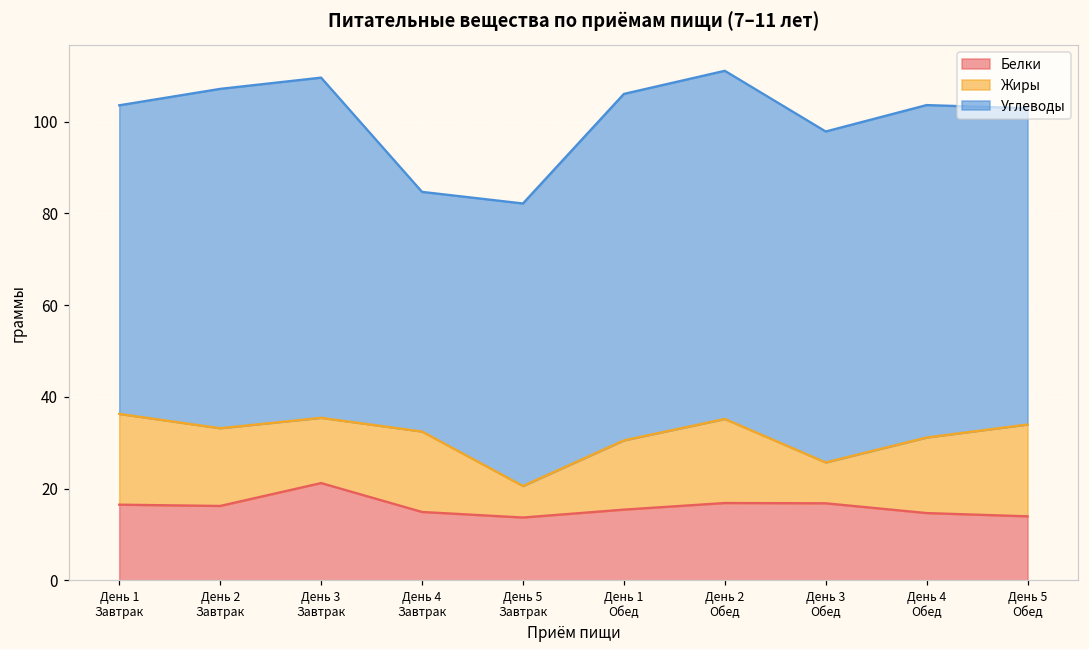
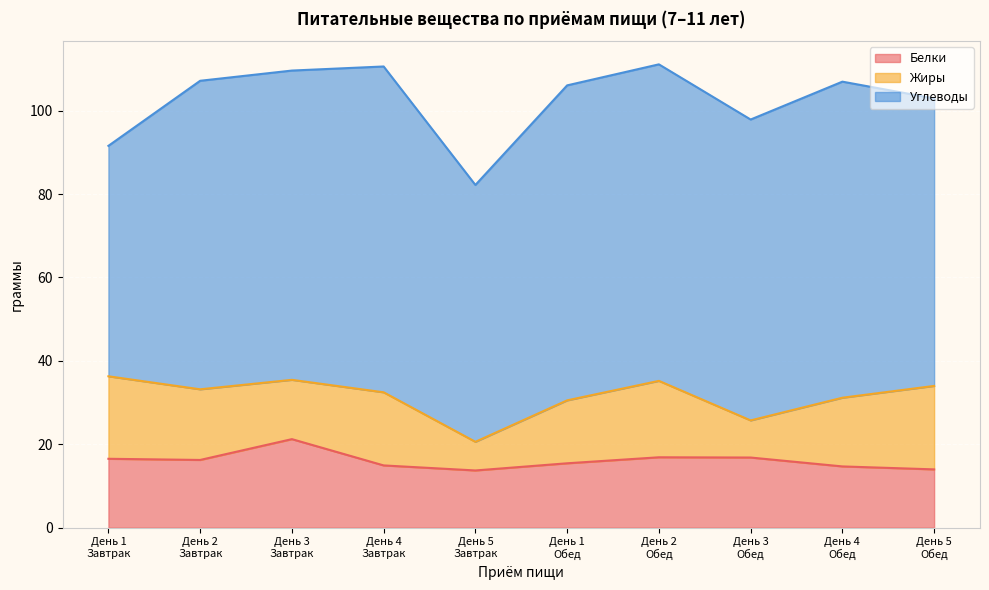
  {
    "Белки": {
      "День 1 Завтрак": 17,
      "День 2 Завтрак": 16,
      "День 3 Завтрак": 21,
      "День 4 Завтрак": 15,
      "День 5 Завтрак": 14,
      "День 1 Обед": 15,
      "День 2 Обед": 17,
      "День 3 Обед": 17,
      "День 4 Обед": 15,
      "День 5 Обед": 14
    },
    "Жиры": {
      "День 1 Завтрак": 20,
      "День 2 Завтрак": 17,
      "День 3 Завтрак": 14,
      "День 4 Завтрак": 18,
      "День 5 Завтрак": 7,
      "День 1 Обед": 15,
      "День 2 Обед": 18,
      "День 3 Обед": 9,
      "День 4 Обед": 16,
      "День 5 Обед": 20
    },
    "Углеводы": {
-     "День 1 Завтрак": 67,
+     "День 1 Завтрак": 55,
      "День 2 Завтрак": 74,
      "День 3 Завтрак": 74,
-     "День 4 Завтрак": 52,
+     "День 4 Завтрак": 78,
      "День 5 Завтрак": 62,
      "День 1 Обед": 76,
      "День 2 Обед": 76,
      "День 3 Обед": 72,
-     "День 4 Обед": 72
+     "День 4 Обед": 76
    }
  }
